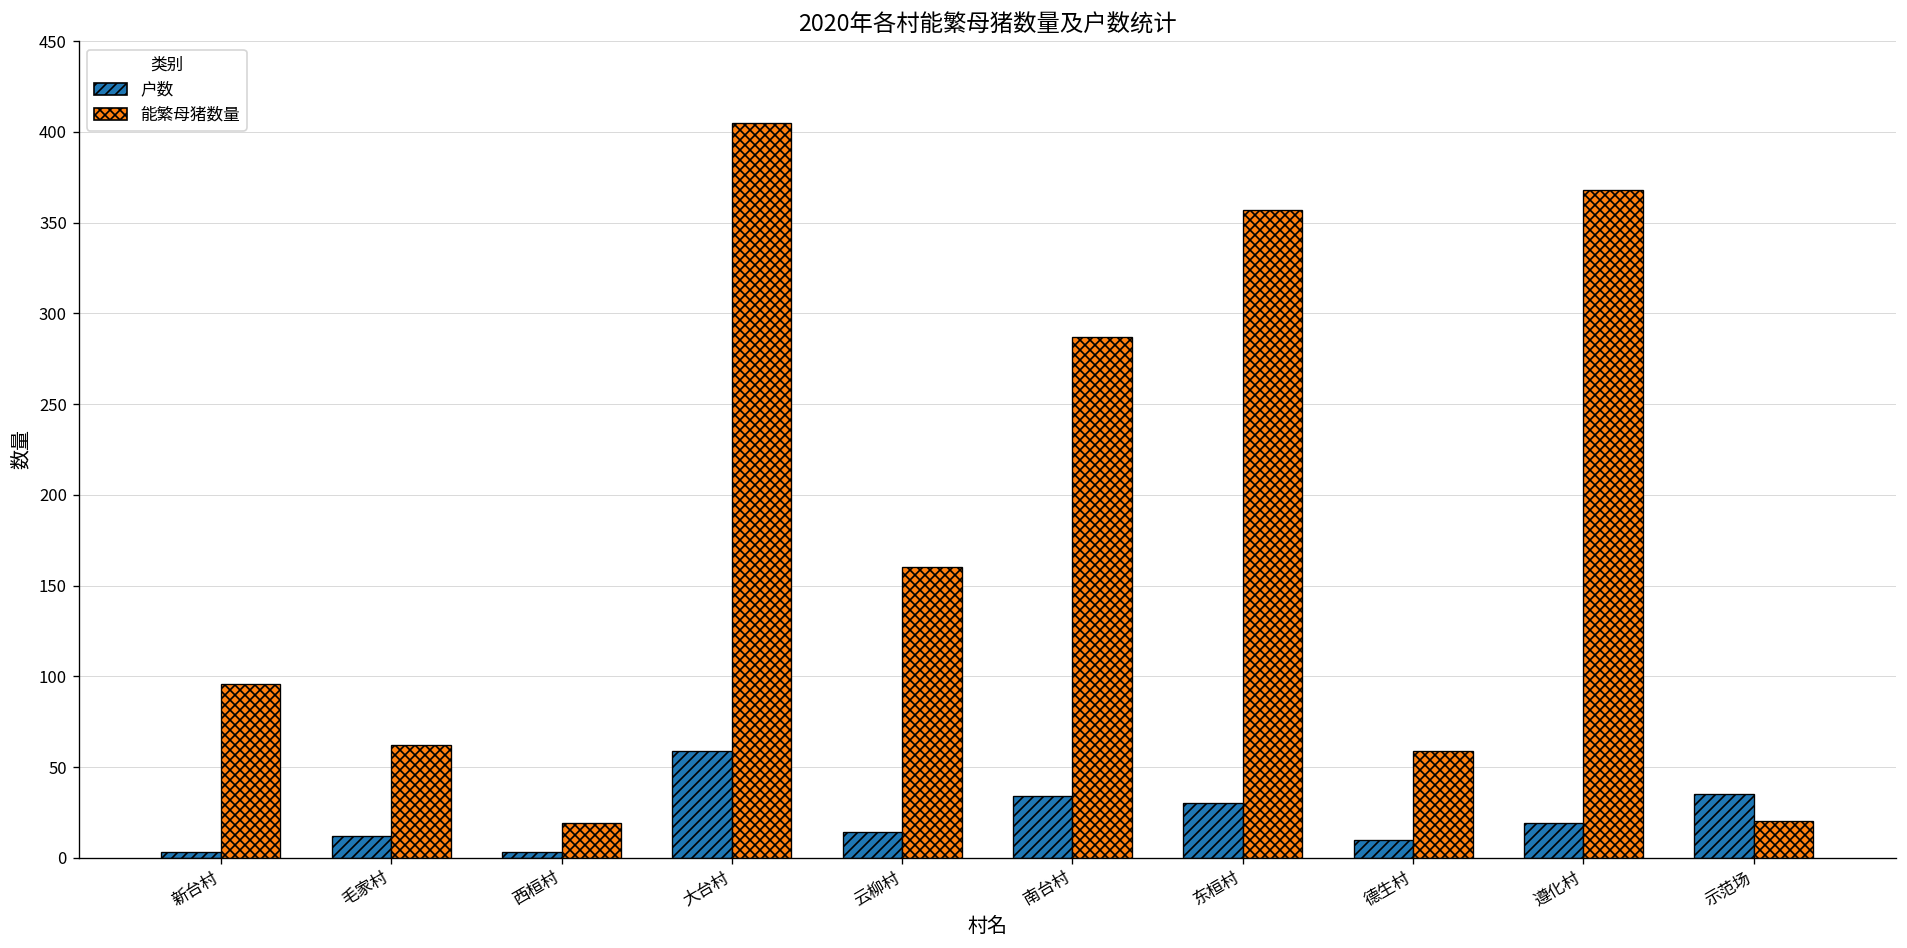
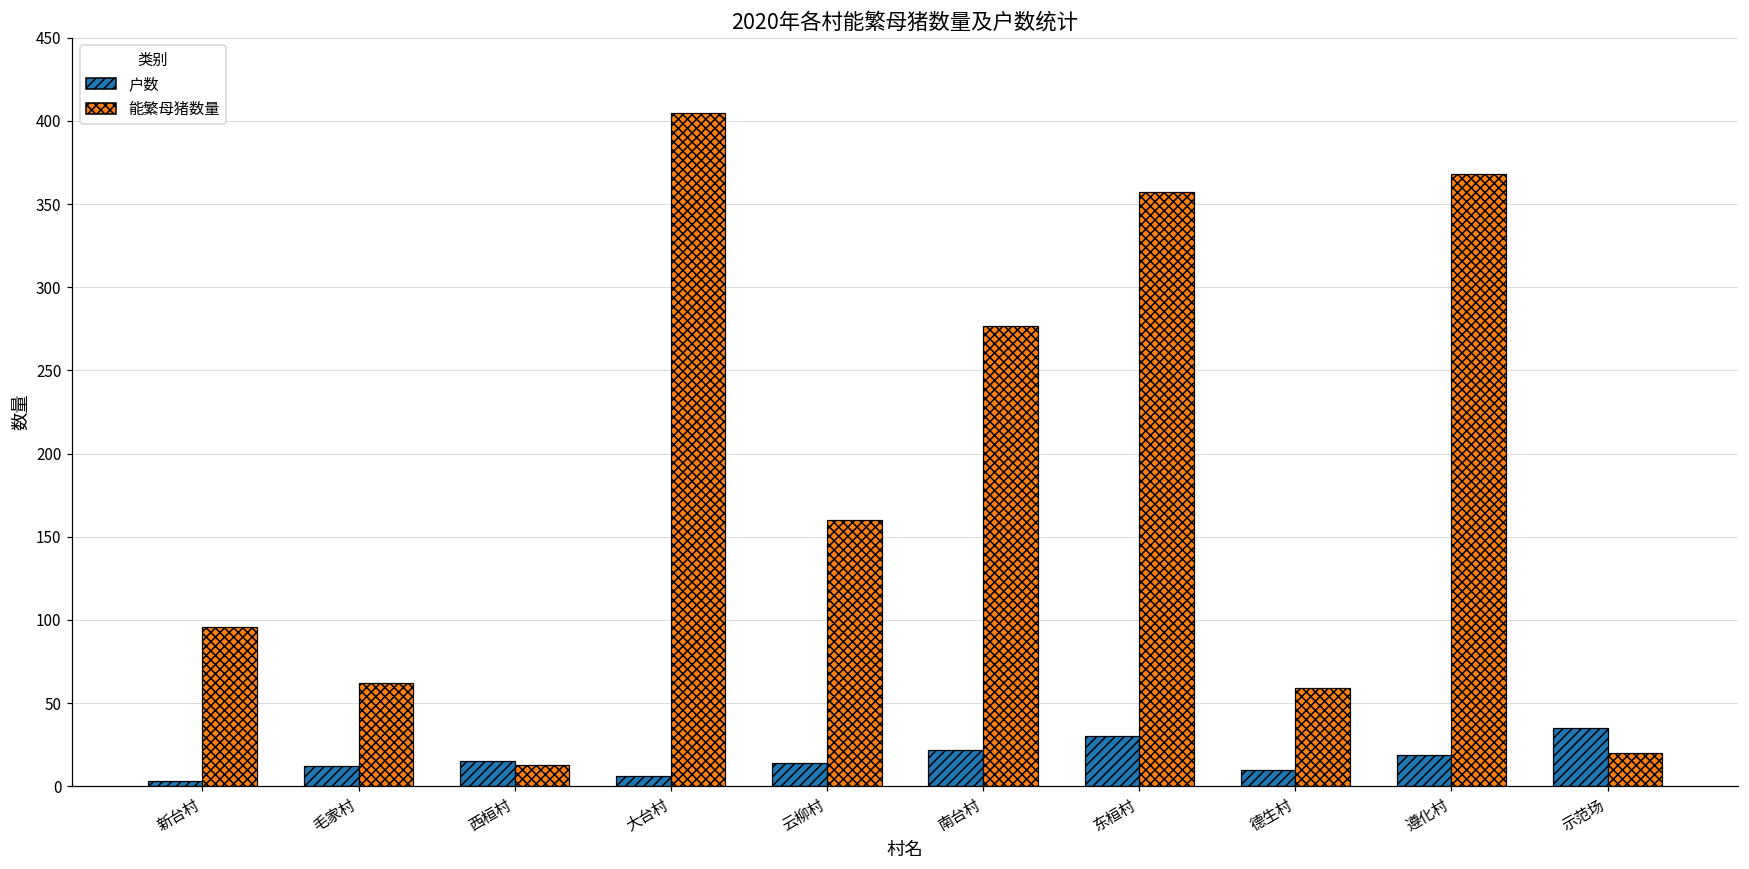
  {
    "户数": {
      "新台村": 3,
      "毛家村": 12,
-     "西桓村": 3,
-     "大台村": 59,
+     "西桓村": 15,
+     "大台村": 6,
      "云柳村": 14,
-     "南台村": 34,
+     "南台村": 22,
      "东桓村": 30,
      "德生村": 10,
      "遵化村": 19,
      "示范场": 35
    },
    "能繁母猪数量": {
      "新台村": 96,
      "毛家村": 62,
-     "西桓村": 19,
+     "西桓村": 13,
      "大台村": 405,
      "云柳村": 160,
-     "南台村": 287,
+     "南台村": 277,
      "东桓村": 357,
      "德生村": 59,
      "遵化村": 368,
      "示范场": 20
    }
  }
